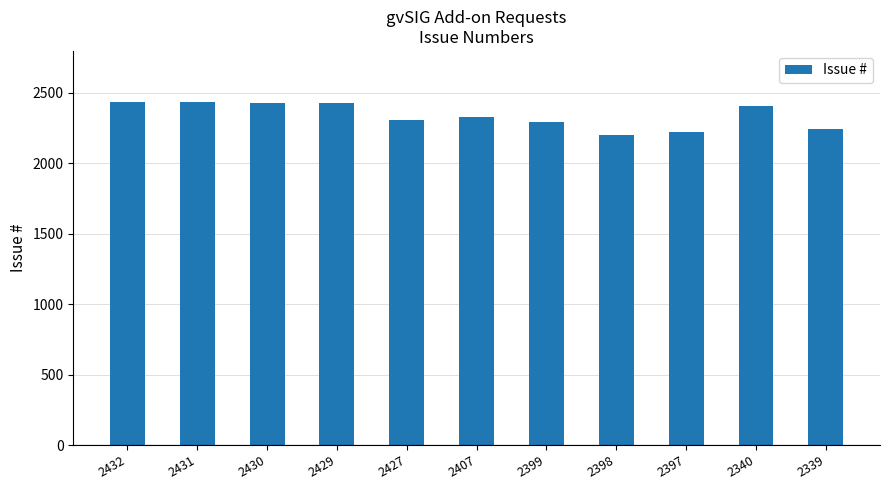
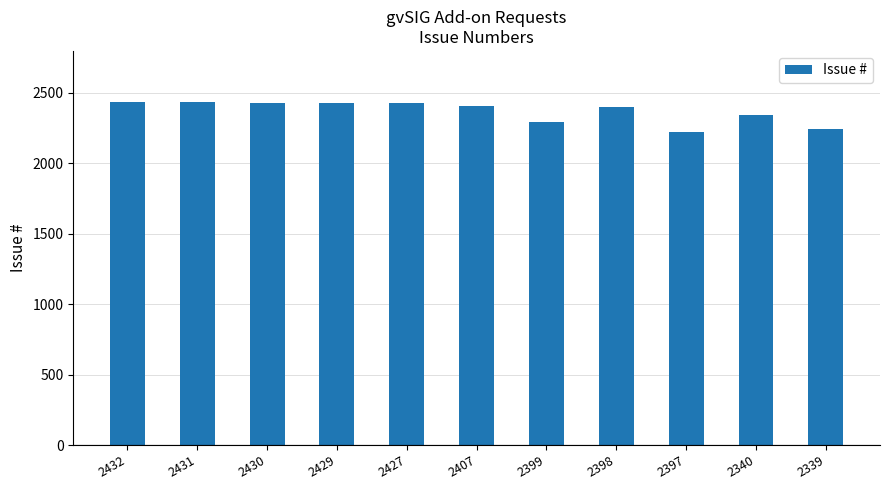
  {
    "2432": 2430,
    "2431": 2430,
    "2430": 2430,
    "2429": 2430,
-   "2427": 2300,
-   "2407": 2330,
+   "2427": 2430,
+   "2407": 2410,
    "2399": 2290,
-   "2398": 2200,
+   "2398": 2400,
    "2397": 2220,
-   "2340": 2410,
+   "2340": 2340,
    "2339": 2250
  }
